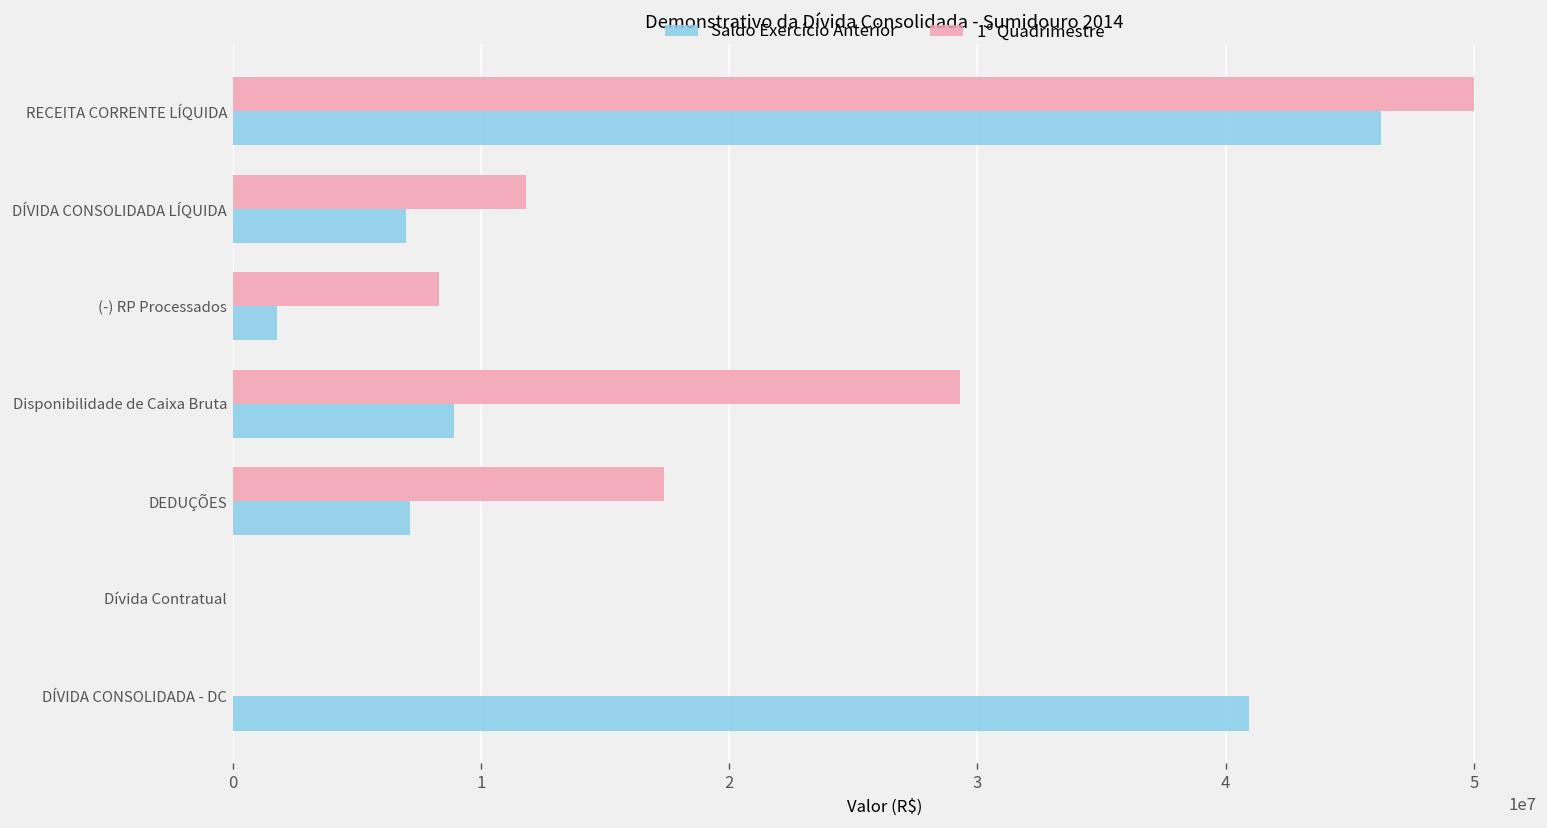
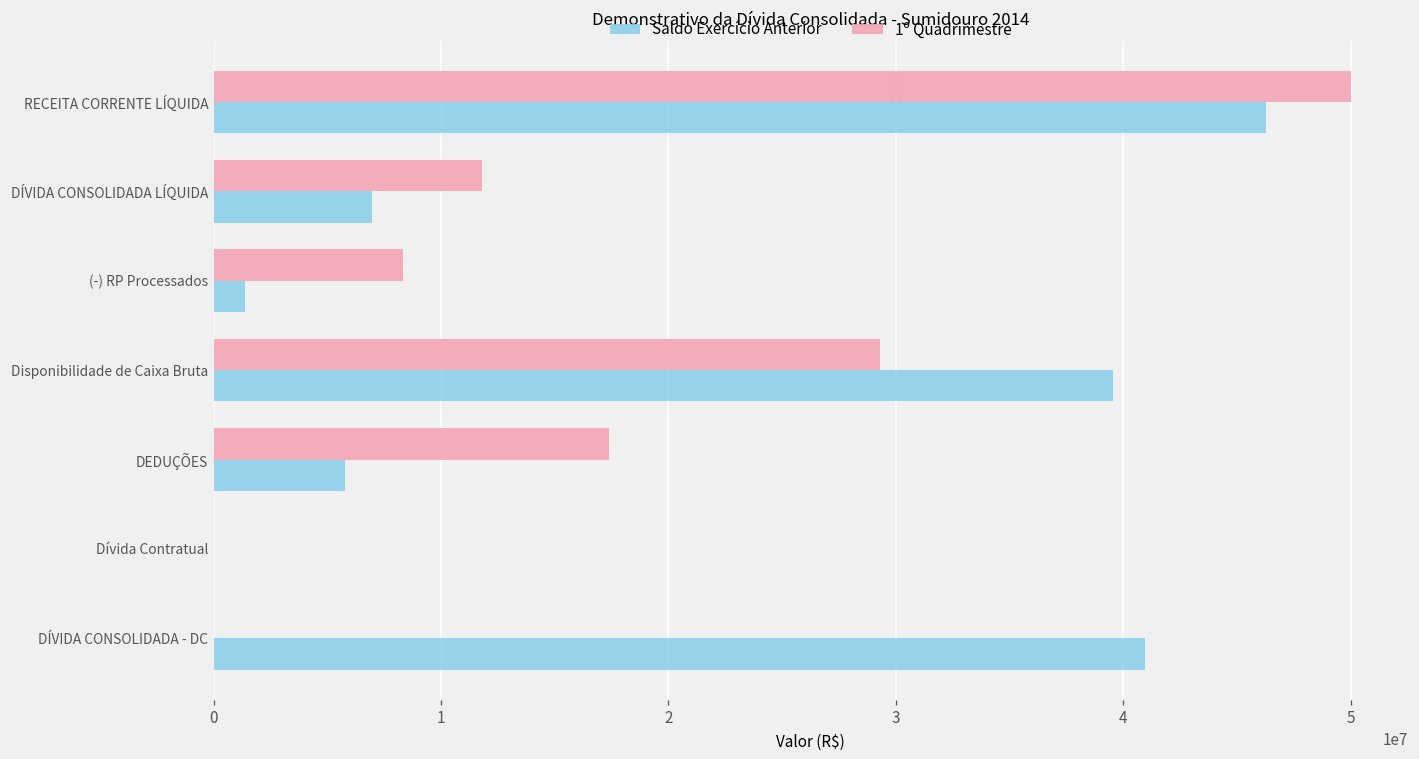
  {
    "Saldo Exercício Anterior": {
      "RECEITA CORRENTE LÍQUIDA": 46300000,
      "DÍVIDA CONSOLIDADA LÍQUIDA": 7000000,
-     "(-) RP Processados": 1800000,
-     "Disponibilidade de Caixa Bruta": 8900000,
-     "DEDUÇÕES": 7100000,
+     "(-) RP Processados": 1400000,
+     "Disponibilidade de Caixa Bruta": 39500000,
+     "DEDUÇÕES": 5800000,
      "Dívida Contratual": 0,
      "DÍVIDA CONSOLIDADA - DC": 41000000
    },
    "1º Quadrimestre": {
      "RECEITA CORRENTE LÍQUIDA": 50000000,
      "DÍVIDA CONSOLIDADA LÍQUIDA": 11800000,
      "(-) RP Processados": 8300000,
      "Disponibilidade de Caixa Bruta": 29300000,
      "DEDUÇÕES": 17400000,
      "Dívida Contratual": 0,
      "DÍVIDA CONSOLIDADA - DC": 0
    }
  }
